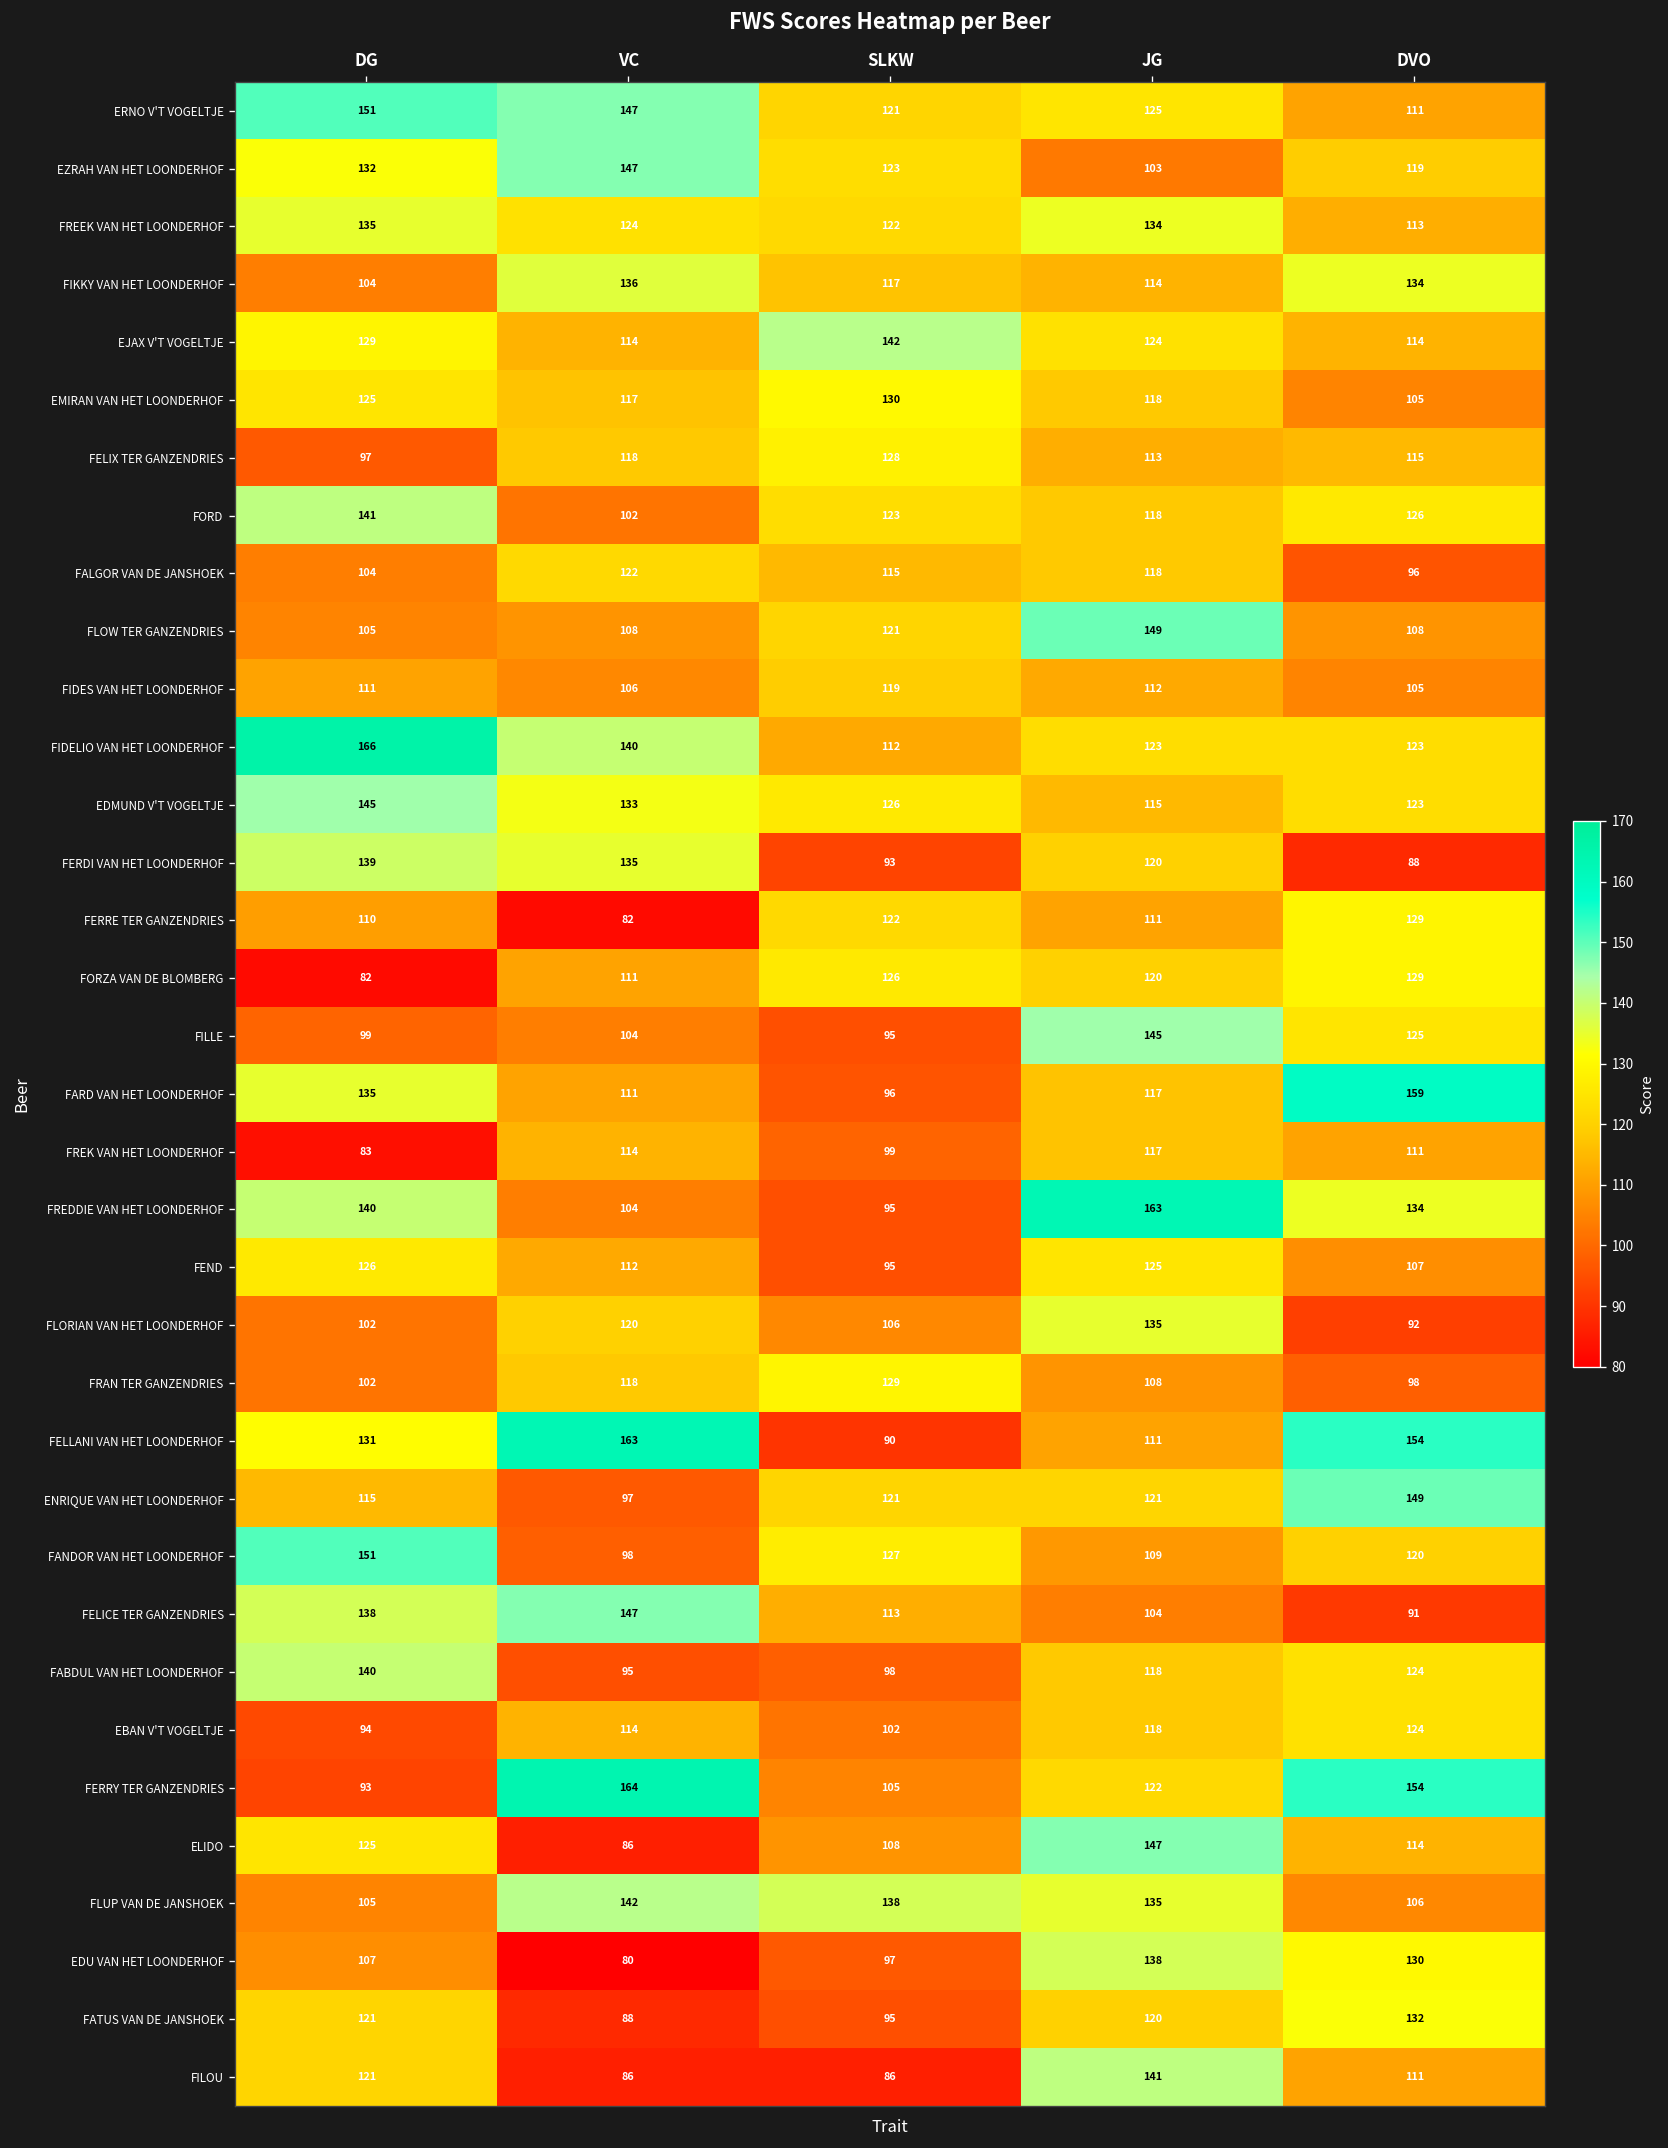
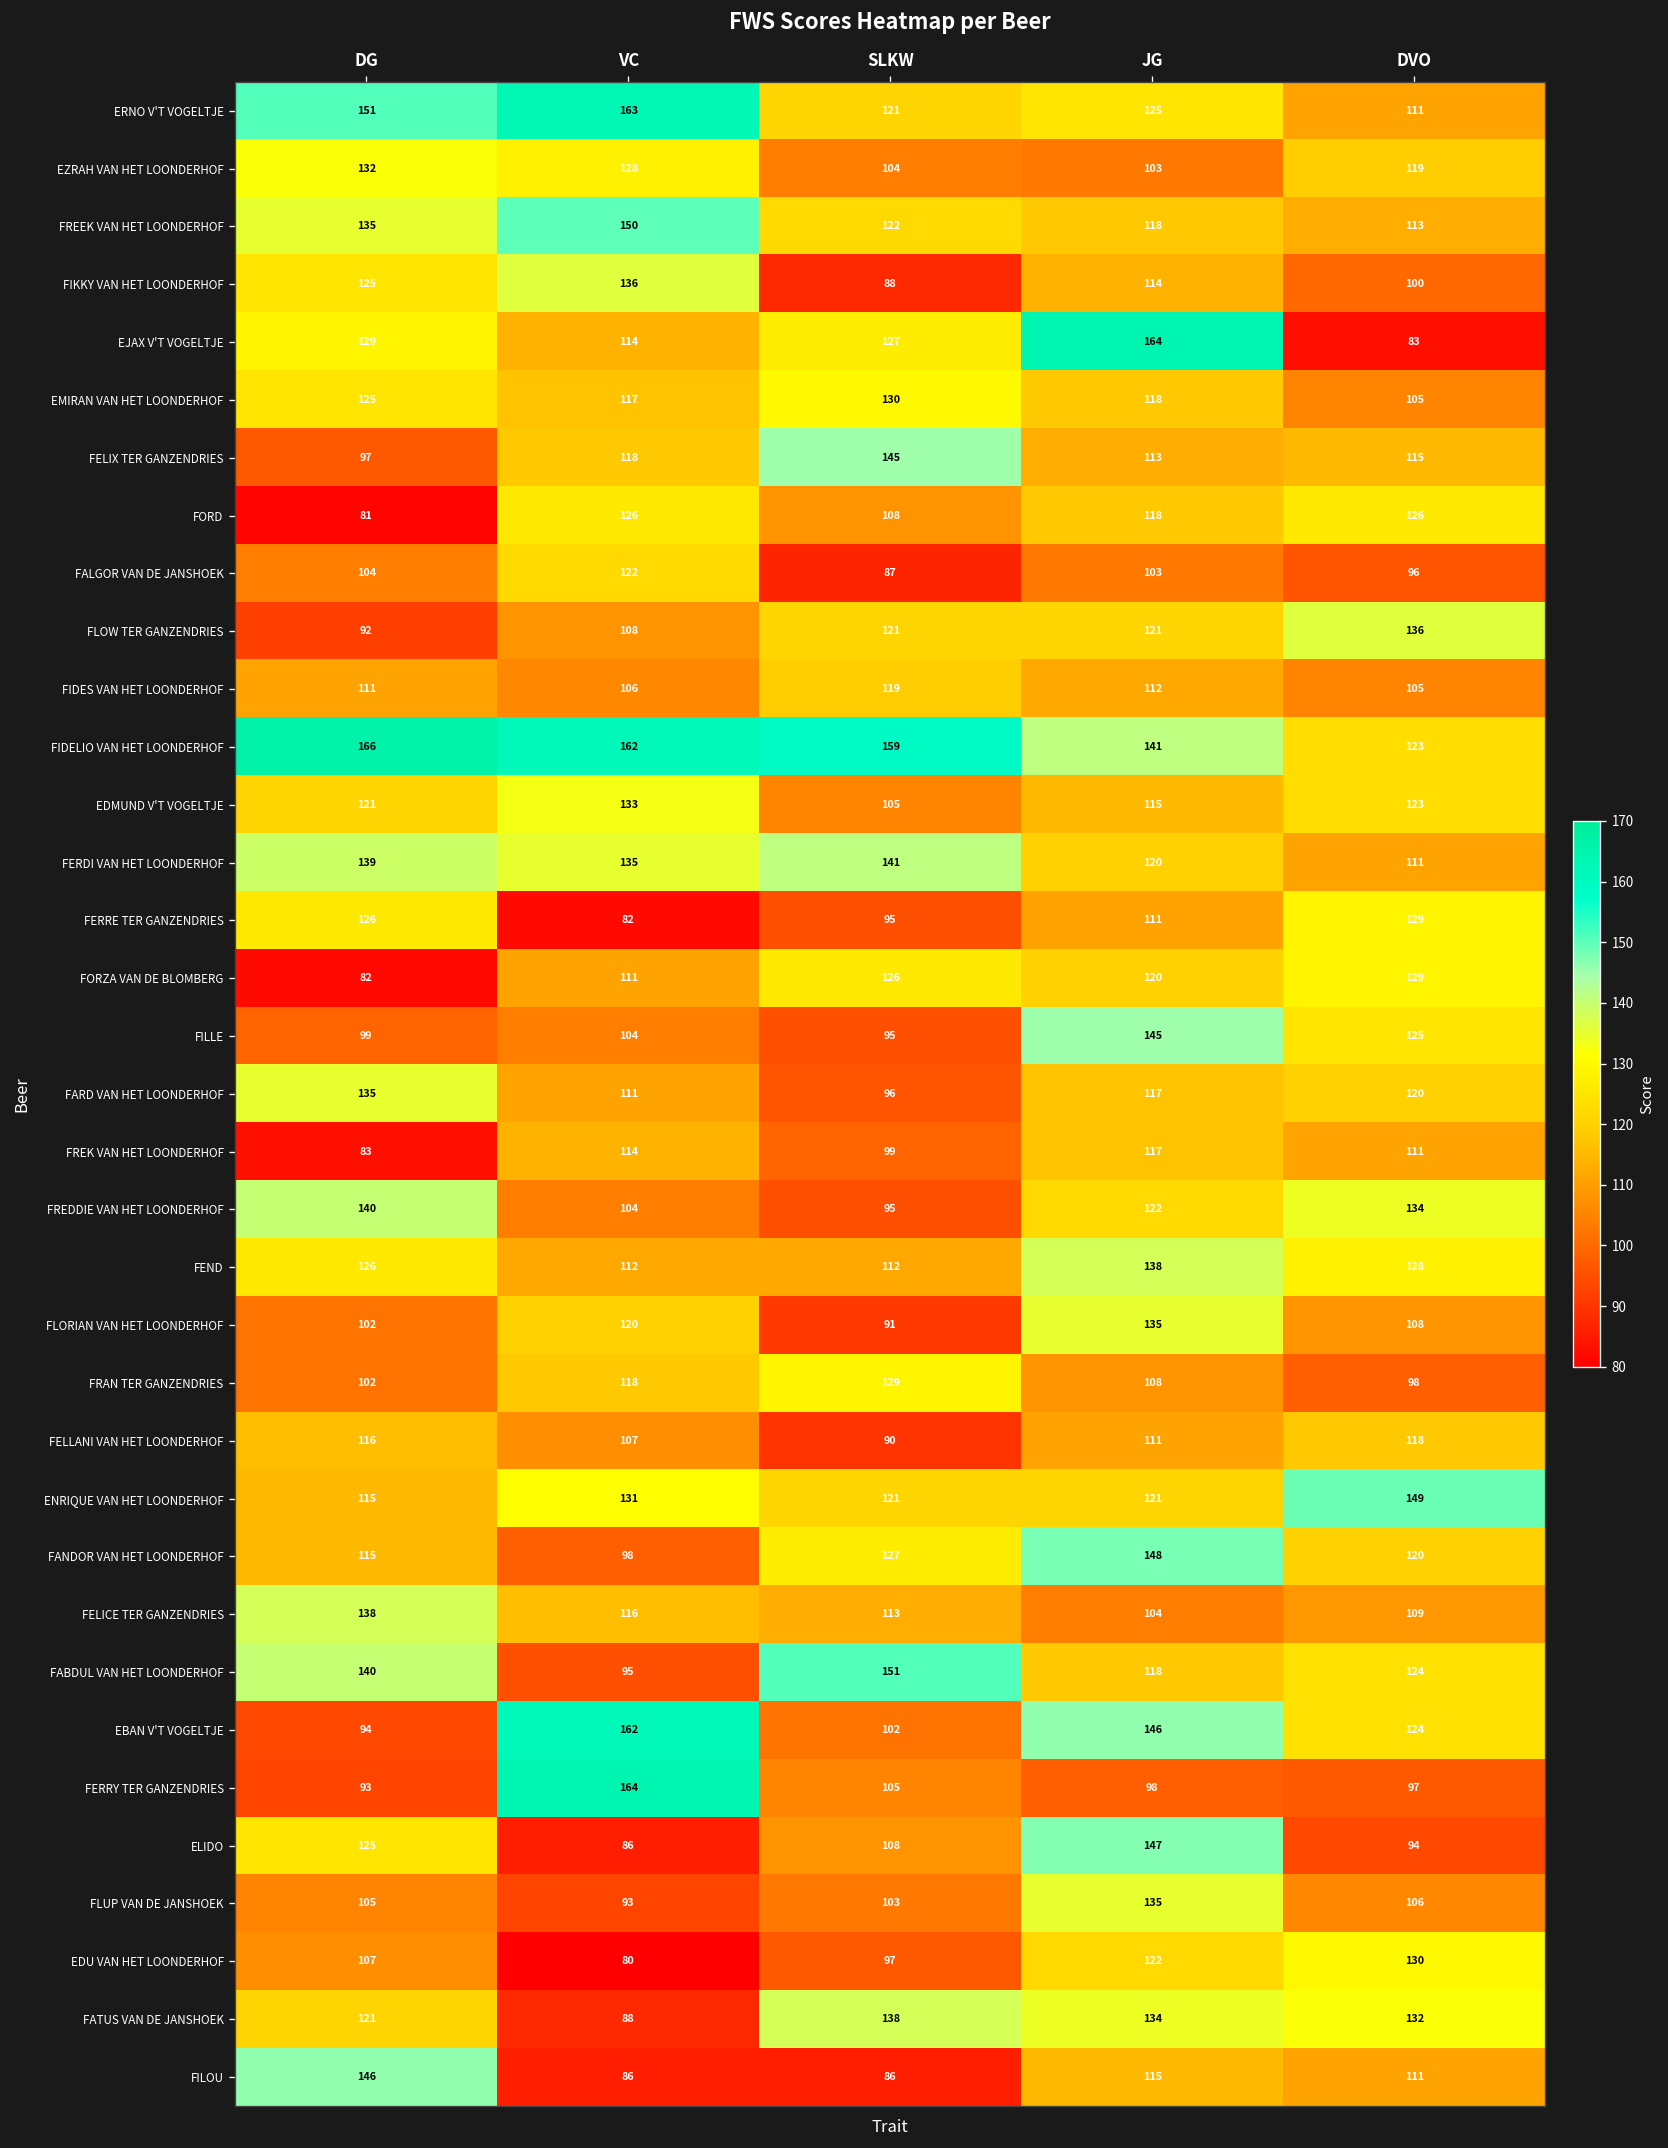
  {
    "ERNO V'T VOGELTJE": {
      "DG": 151,
-     "VC": 147,
+     "VC": 163,
      "SLKW": 121,
      "JG": 125,
      "DVO": 111
    },
    "EZRAH VAN HET LOONDERHOF": {
      "DG": 132,
-     "VC": 147,
-     "SLKW": 123,
+     "VC": 128,
+     "SLKW": 104,
      "JG": 103,
      "DVO": 119
    },
    "FREEK VAN HET LOONDERHOF": {
      "DG": 135,
-     "VC": 124,
+     "VC": 150,
      "SLKW": 122,
-     "JG": 134,
+     "JG": 118,
      "DVO": 113
    },
    "FIKKY VAN HET LOONDERHOF": {
-     "DG": 104,
+     "DG": 125,
      "VC": 136,
-     "SLKW": 117,
+     "SLKW": 88,
      "JG": 114,
-     "DVO": 134
+     "DVO": 100
    },
    "EJAX V'T VOGELTJE": {
      "DG": 129,
      "VC": 114,
-     "SLKW": 142,
-     "JG": 124,
-     "DVO": 114
+     "SLKW": 127,
+     "JG": 164,
+     "DVO": 83
    },
    "EMIRAN VAN HET LOONDERHOF": {
      "DG": 125,
      "VC": 117,
      "SLKW": 130,
      "JG": 118,
      "DVO": 105
    },
    "FELIX TER GANZENDRIES": {
      "DG": 97,
      "VC": 118,
-     "SLKW": 128,
+     "SLKW": 145,
      "JG": 113,
      "DVO": 115
    },
    "FORD": {
-     "DG": 141,
-     "VC": 102,
-     "SLKW": 123,
+     "DG": 81,
+     "VC": 126,
+     "SLKW": 108,
      "JG": 118,
      "DVO": 126
    },
    "FALGOR VAN DE JANSHOEK": {
      "DG": 104,
      "VC": 122,
-     "SLKW": 115,
-     "JG": 118,
+     "SLKW": 87,
+     "JG": 103,
      "DVO": 96
    },
    "FLOW TER GANZENDRIES": {
-     "DG": 105,
+     "DG": 92,
      "VC": 108,
      "SLKW": 121,
-     "JG": 149,
-     "DVO": 108
+     "JG": 121,
+     "DVO": 136
    },
    "FIDES VAN HET LOONDERHOF": {
      "DG": 111,
      "VC": 106,
      "SLKW": 119,
      "JG": 112,
      "DVO": 105
    },
    "FIDELIO VAN HET LOONDERHOF": {
      "DG": 166,
-     "VC": 140,
-     "SLKW": 112,
-     "JG": 123,
+     "VC": 162,
+     "SLKW": 159,
+     "JG": 141,
      "DVO": 123
    },
    "EDMUND V'T VOGELTJE": {
-     "DG": 145,
+     "DG": 121,
      "VC": 133,
-     "SLKW": 126,
+     "SLKW": 105,
      "JG": 115,
      "DVO": 123
    },
    "FERDI VAN HET LOONDERHOF": {
      "DG": 139,
      "VC": 135,
-     "SLKW": 93,
+     "SLKW": 141,
      "JG": 120,
-     "DVO": 88
+     "DVO": 111
    },
    "FERRE TER GANZENDRIES": {
-     "DG": 110,
+     "DG": 126,
      "VC": 82,
-     "SLKW": 122,
+     "SLKW": 95,
      "JG": 111,
      "DVO": 129
    },
    "FORZA VAN DE BLOMBERG": {
      "DG": 82,
      "VC": 111,
      "SLKW": 126,
      "JG": 120,
      "DVO": 129
    },
    "FILLE": {
      "DG": 99,
      "VC": 104,
      "SLKW": 95,
      "JG": 145,
      "DVO": 125
    },
    "FARD VAN HET LOONDERHOF": {
      "DG": 135,
      "VC": 111,
      "SLKW": 96,
      "JG": 117,
-     "DVO": 159
+     "DVO": 120
    },
    "FREK VAN HET LOONDERHOF": {
      "DG": 83,
      "VC": 114,
      "SLKW": 99,
      "JG": 117,
      "DVO": 111
    },
    "FREDDIE VAN HET LOONDERHOF": {
      "DG": 140,
      "VC": 104,
      "SLKW": 95,
-     "JG": 163,
+     "JG": 122,
      "DVO": 134
    },
    "FEND": {
      "DG": 126,
      "VC": 112,
-     "SLKW": 95,
-     "JG": 125,
-     "DVO": 107
+     "SLKW": 112,
+     "JG": 138,
+     "DVO": 128
    },
    "FLORIAN VAN HET LOONDERHOF": {
      "DG": 102,
      "VC": 120,
-     "SLKW": 106,
+     "SLKW": 91,
      "JG": 135,
-     "DVO": 92
+     "DVO": 108
    },
    "FRAN TER GANZENDRIES": {
      "DG": 102,
      "VC": 118,
      "SLKW": 129,
      "JG": 108,
      "DVO": 98
    },
    "FELLANI VAN HET LOONDERHOF": {
-     "DG": 131,
-     "VC": 163,
+     "DG": 116,
+     "VC": 107,
      "SLKW": 90,
      "JG": 111,
-     "DVO": 154
+     "DVO": 118
    },
    "ENRIQUE VAN HET LOONDERHOF": {
      "DG": 115,
-     "VC": 97,
+     "VC": 131,
      "SLKW": 121,
      "JG": 121,
      "DVO": 149
    },
    "FANDOR VAN HET LOONDERHOF": {
-     "DG": 151,
+     "DG": 115,
      "VC": 98,
      "SLKW": 127,
-     "JG": 109,
+     "JG": 148,
      "DVO": 120
    },
    "FELICE TER GANZENDRIES": {
      "DG": 138,
-     "VC": 147,
+     "VC": 116,
      "SLKW": 113,
      "JG": 104,
-     "DVO": 91
+     "DVO": 109
    },
    "FABDUL VAN HET LOONDERHOF": {
      "DG": 140,
      "VC": 95,
-     "SLKW": 98,
+     "SLKW": 151,
      "JG": 118,
      "DVO": 124
    },
    "EBAN V'T VOGELTJE": {
      "DG": 94,
-     "VC": 114,
+     "VC": 162,
      "SLKW": 102,
-     "JG": 118,
+     "JG": 146,
      "DVO": 124
    },
    "FERRY TER GANZENDRIES": {
      "DG": 93,
      "VC": 164,
      "SLKW": 105,
-     "JG": 122,
-     "DVO": 154
+     "JG": 98,
+     "DVO": 97
    },
    "ELIDO": {
      "DG": 125,
      "VC": 86,
      "SLKW": 108,
      "JG": 147,
-     "DVO": 114
+     "DVO": 94
    },
    "FLUP VAN DE JANSHOEK": {
      "DG": 105,
-     "VC": 142,
-     "SLKW": 138,
+     "VC": 93,
+     "SLKW": 103,
      "JG": 135,
      "DVO": 106
    },
    "EDU VAN HET LOONDERHOF": {
      "DG": 107,
      "VC": 80,
      "SLKW": 97,
-     "JG": 138,
+     "JG": 122,
      "DVO": 130
    },
    "FATUS VAN DE JANSHOEK": {
      "DG": 121,
      "VC": 88,
-     "SLKW": 95,
-     "JG": 120,
+     "SLKW": 138,
+     "JG": 134,
      "DVO": 132
    },
    "FILOU": {
-     "DG": 121,
+     "DG": 146,
      "VC": 86,
      "SLKW": 86,
-     "JG": 141,
+     "JG": 115,
      "DVO": 111
    }
  }
